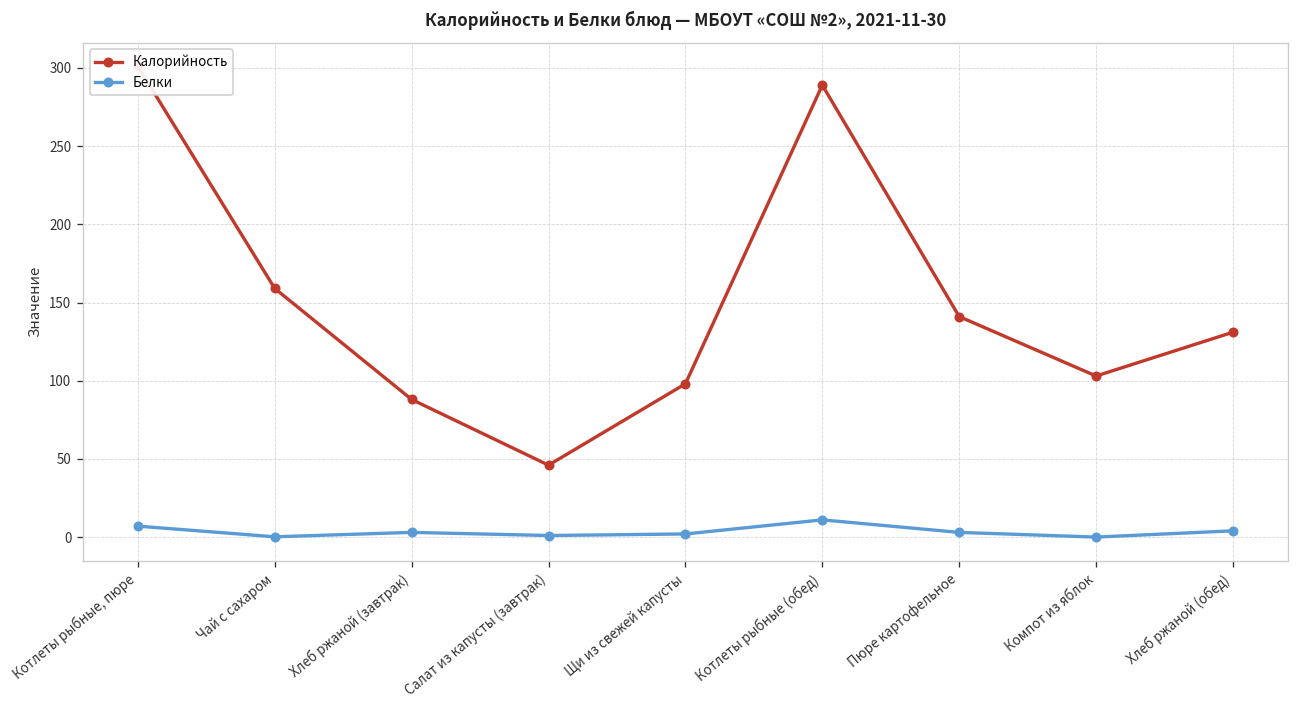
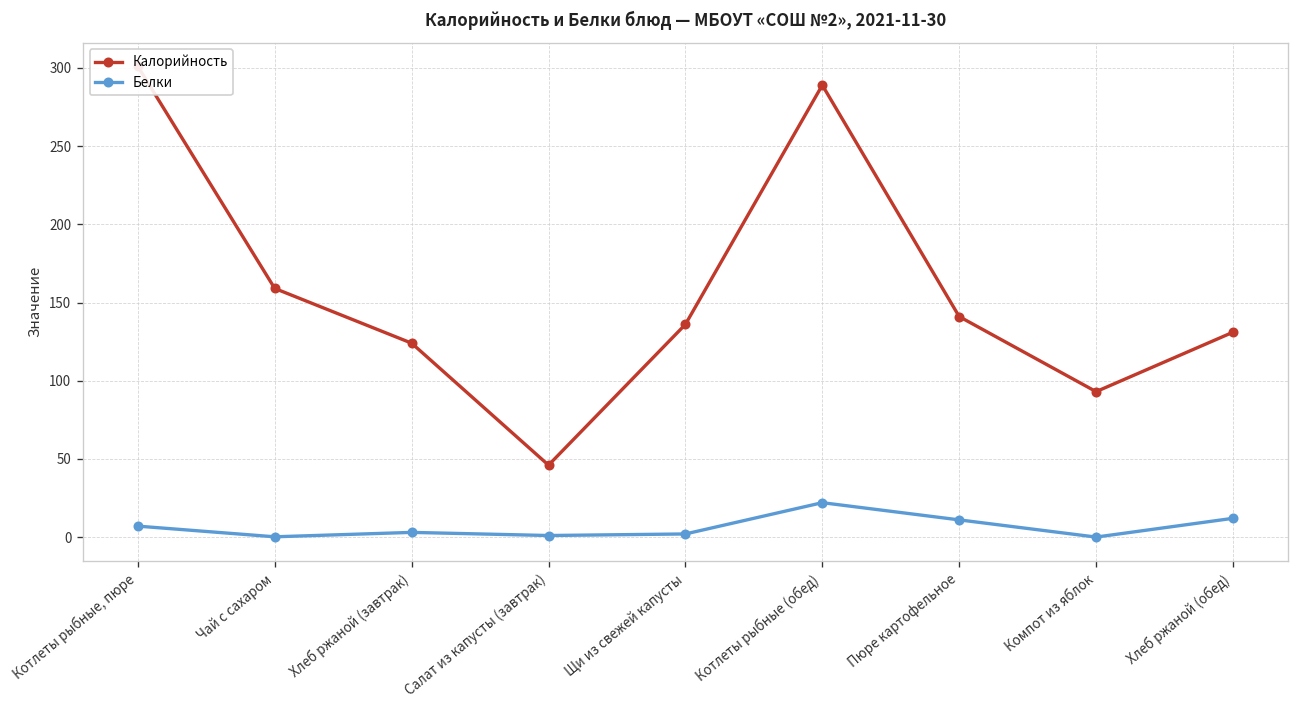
  {
    "Калорийность": {
      "Чай с сахаром": 159,
-     "Хлеб ржаной (завтрак)": 88,
+     "Хлеб ржаной (завтрак)": 124,
      "Салат из капусты (завтрак)": 46,
-     "Щи из свежей капусты": 98,
+     "Щи из свежей капусты": 136,
      "Котлеты рыбные (обед)": 289,
      "Пюре картофельное": 141,
-     "Компот из яблок": 103,
+     "Компот из яблок": 93,
      "Хлеб ржаной (обед)": 131
    },
    "Белки": {
      "Котлеты рыбные, пюре": 7,
      "Чай с сахаром": 0,
      "Хлеб ржаной (завтрак)": 3,
      "Салат из капусты (завтрак)": 1,
      "Щи из свежей капусты": 2,
-     "Котлеты рыбные (обед)": 11,
-     "Пюре картофельное": 3,
+     "Котлеты рыбные (обед)": 22,
+     "Пюре картофельное": 11,
      "Компот из яблок": 0,
-     "Хлеб ржаной (обед)": 4
+     "Хлеб ржаной (обед)": 12
    }
  }
